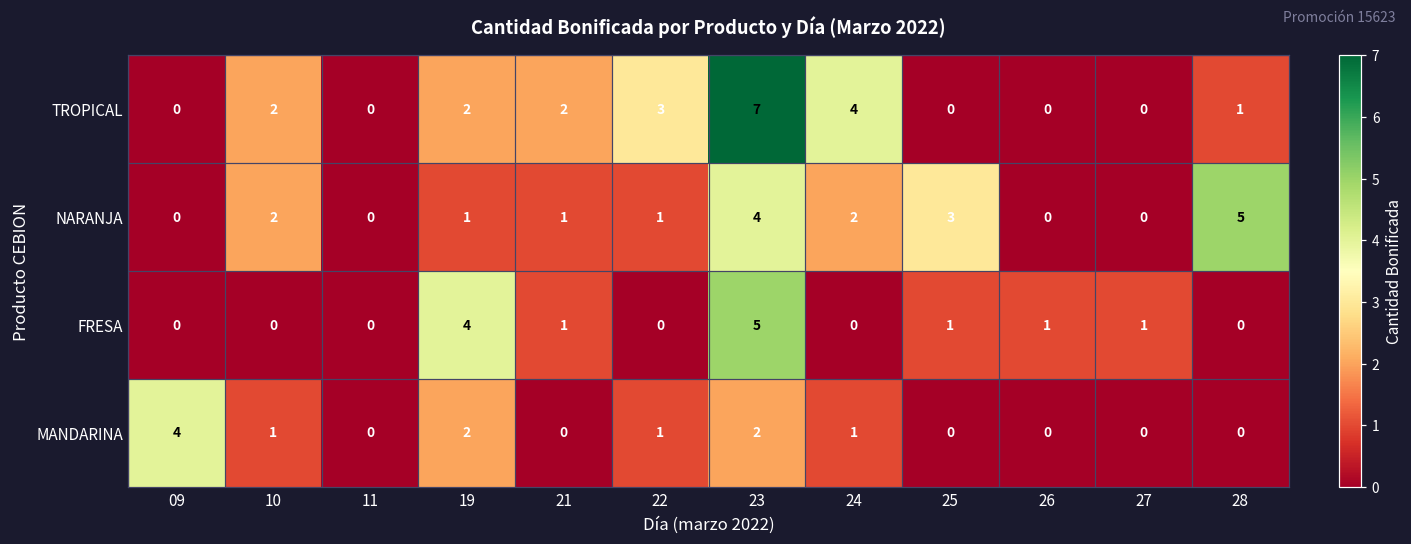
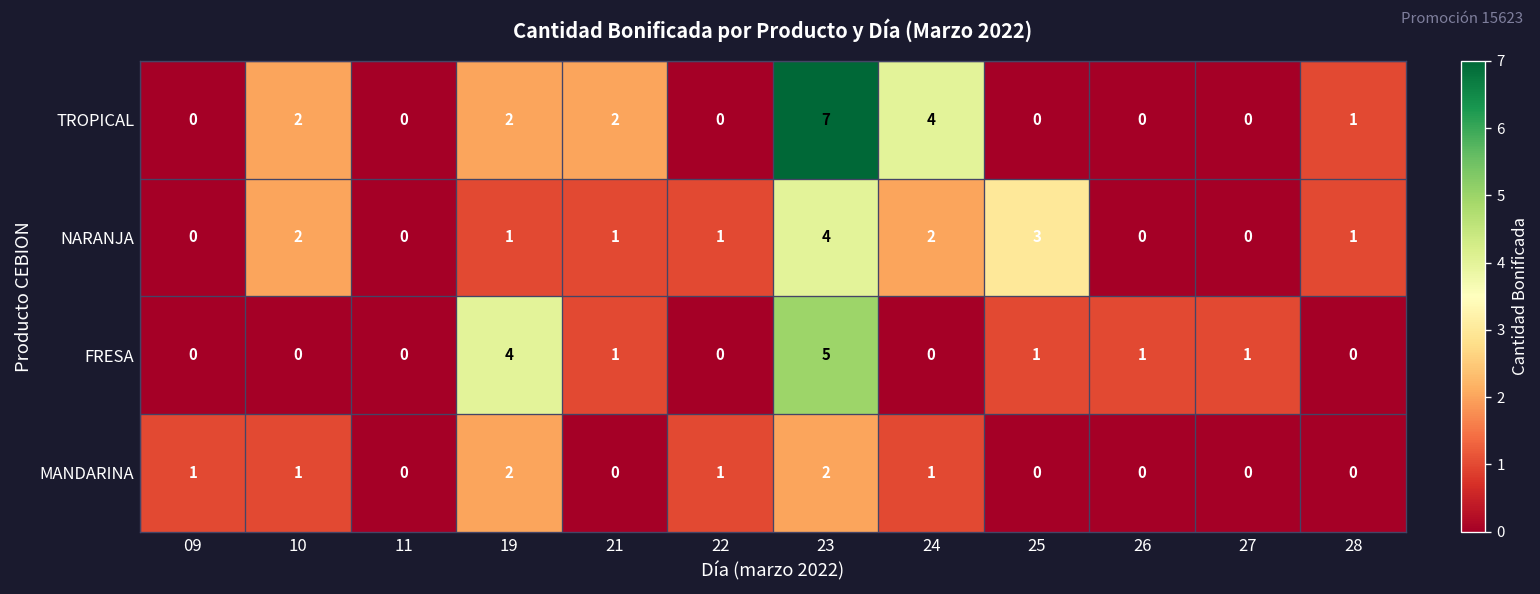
  {
    "TROPICAL": {
      "09": 0,
      "10": 2,
      "11": 0,
      "19": 2,
      "21": 2,
-     "22": 3,
+     "22": 0,
      "23": 7,
      "24": 4,
      "25": 0,
      "26": 0,
      "27": 0,
      "28": 1
    },
    "NARANJA": {
      "09": 0,
      "10": 2,
      "11": 0,
      "19": 1,
      "21": 1,
      "22": 1,
      "23": 4,
      "24": 2,
      "25": 3,
      "26": 0,
      "27": 0,
-     "28": 5
+     "28": 1
    },
    "FRESA": {
      "09": 0,
      "10": 0,
      "11": 0,
      "19": 4,
      "21": 1,
      "22": 0,
      "23": 5,
      "24": 0,
      "25": 1,
      "26": 1,
      "27": 1,
      "28": 0
    },
    "MANDARINA": {
-     "09": 4,
+     "09": 1,
      "10": 1,
      "11": 0,
      "19": 2,
      "21": 0,
      "22": 1,
      "23": 2,
      "24": 1,
      "25": 0,
      "26": 0,
      "27": 0,
      "28": 0
    }
  }
